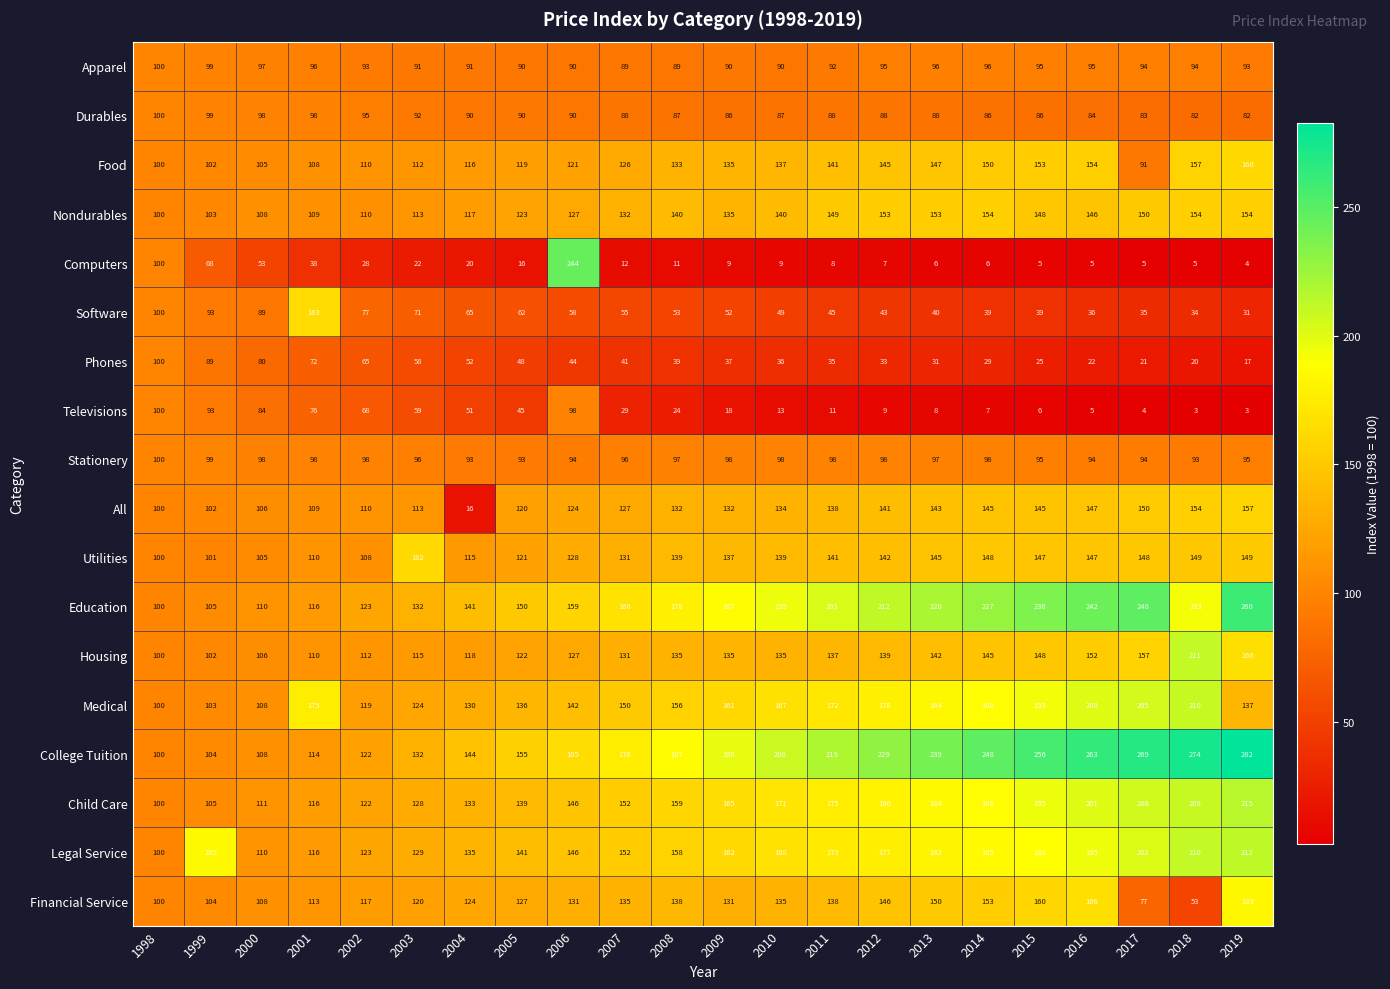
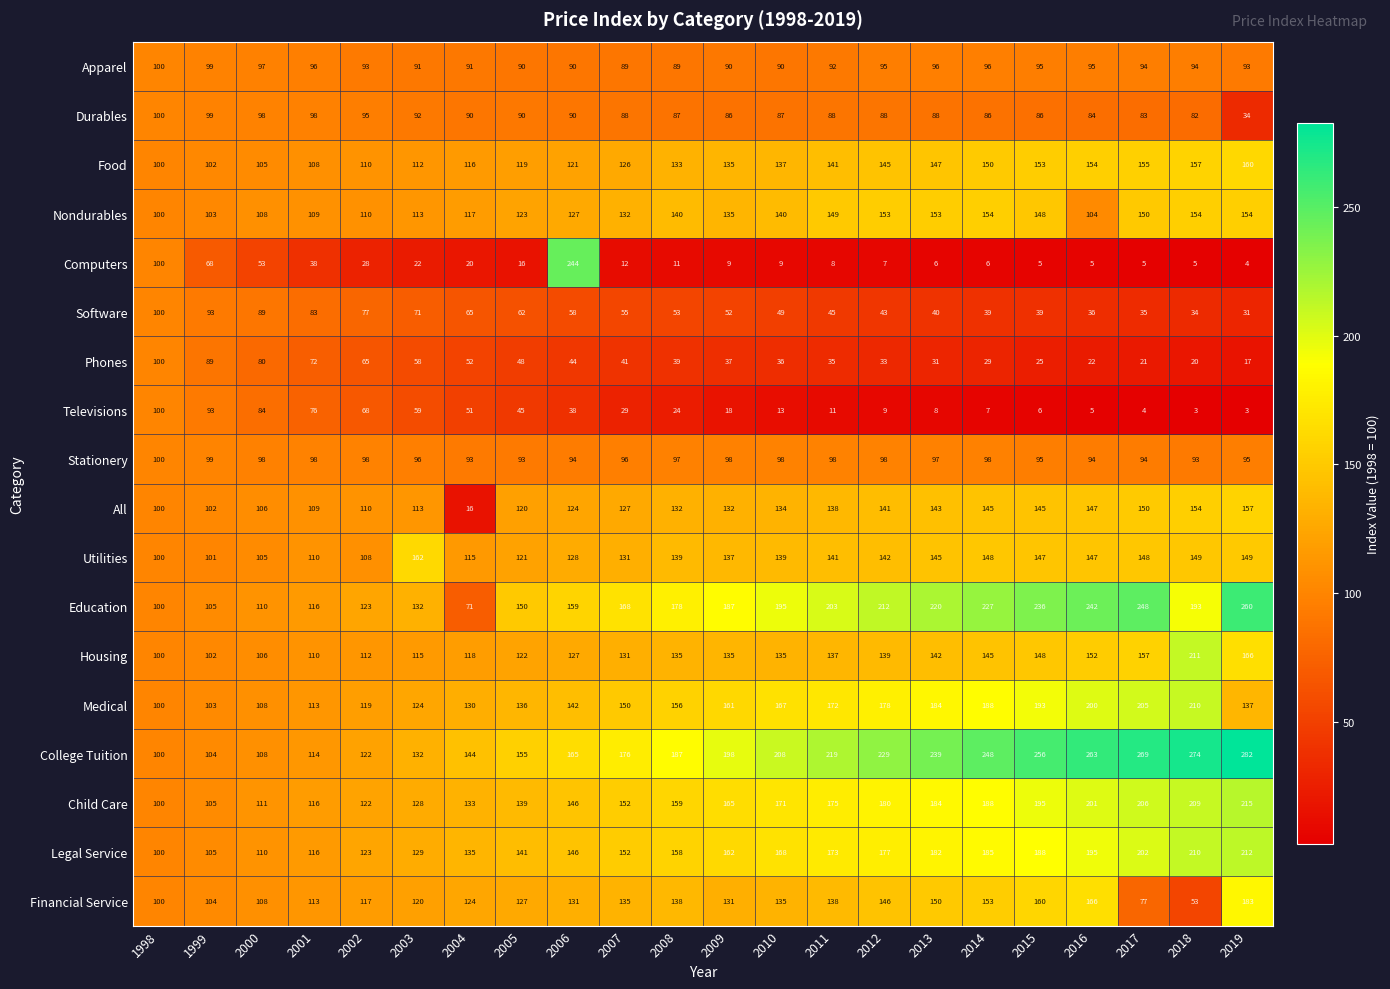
  {
    "Durables": {
      "1998": 100,
      "1999": 99,
      "2000": 98,
      "2001": 98,
      "2002": 95,
      "2003": 92,
      "2004": 90,
      "2005": 90,
      "2006": 90,
      "2007": 88,
      "2008": 87,
      "2009": 86,
      "2010": 87,
      "2011": 88,
      "2012": 88,
      "2013": 88,
      "2014": 86,
      "2015": 86,
      "2016": 84,
      "2017": 83,
      "2018": 82,
-     "2019": 82
+     "2019": 34
    },
    "Food": {
      "1998": 100,
      "1999": 102,
      "2000": 105,
      "2001": 108,
      "2002": 110,
      "2003": 112,
      "2004": 116,
      "2005": 119,
      "2006": 121,
      "2007": 126,
      "2008": 133,
      "2009": 135,
      "2010": 137,
      "2011": 141,
      "2012": 145,
      "2013": 147,
      "2014": 150,
      "2015": 153,
      "2016": 154,
-     "2017": 91,
+     "2017": 155,
      "2018": 157,
      "2019": 160
    },
    "Nondurables": {
      "1998": 100,
      "1999": 103,
      "2000": 108,
      "2001": 109,
      "2002": 110,
      "2003": 113,
      "2004": 117,
      "2005": 123,
      "2006": 127,
      "2007": 132,
      "2008": 140,
      "2009": 135,
      "2010": 140,
      "2011": 149,
      "2012": 153,
      "2013": 153,
      "2014": 154,
      "2015": 148,
-     "2016": 146,
+     "2016": 104,
      "2017": 150,
      "2018": 154,
      "2019": 154
    },
    "Software": {
      "1998": 100,
      "1999": 93,
      "2000": 89,
-     "2001": 163,
+     "2001": 83,
      "2002": 77,
      "2003": 71,
      "2004": 65,
      "2005": 62,
      "2006": 58,
      "2007": 55,
      "2008": 53,
      "2009": 52,
      "2010": 49,
      "2011": 45,
      "2012": 43,
      "2013": 40,
      "2014": 39,
      "2015": 39,
      "2016": 36,
      "2017": 35,
      "2018": 34,
      "2019": 31
    },
    "Televisions": {
      "1998": 100,
      "1999": 93,
      "2000": 84,
      "2001": 76,
      "2002": 68,
      "2003": 59,
      "2004": 51,
      "2005": 45,
-     "2006": 98,
+     "2006": 38,
      "2007": 29,
      "2008": 24,
      "2009": 18,
      "2010": 13,
      "2011": 11,
      "2012": 9,
      "2013": 8,
      "2014": 7,
      "2015": 6,
      "2016": 5,
      "2017": 4,
      "2018": 3,
      "2019": 3
    },
    "Education": {
      "1998": 100,
      "1999": 105,
      "2000": 110,
      "2001": 116,
      "2002": 123,
      "2003": 132,
-     "2004": 141,
+     "2004": 71,
      "2005": 150,
      "2006": 159,
      "2007": 168,
      "2008": 178,
      "2009": 187,
      "2010": 195,
      "2011": 203,
      "2012": 212,
      "2013": 220,
      "2014": 227,
      "2015": 236,
      "2016": 242,
      "2017": 248,
      "2018": 193,
      "2019": 260
    },
    "Medical": {
      "1998": 100,
      "1999": 103,
      "2000": 108,
-     "2001": 175,
+     "2001": 113,
      "2002": 119,
      "2003": 124,
      "2004": 130,
      "2005": 136,
      "2006": 142,
      "2007": 150,
      "2008": 156,
      "2009": 161,
      "2010": 167,
      "2011": 172,
      "2012": 178,
      "2013": 184,
      "2014": 188,
      "2015": 193,
      "2016": 200,
      "2017": 205,
      "2018": 210,
      "2019": 137
    },
    "Legal Service": {
      "1998": 100,
-     "1999": 185,
+     "1999": 105,
      "2000": 110,
      "2001": 116,
      "2002": 123,
      "2003": 129,
      "2004": 135,
      "2005": 141,
      "2006": 146,
      "2007": 152,
      "2008": 158,
      "2009": 162,
      "2010": 168,
      "2011": 173,
      "2012": 177,
      "2013": 182,
      "2014": 185,
      "2015": 188,
      "2016": 195,
      "2017": 202,
      "2018": 210,
      "2019": 212
    }
  }
